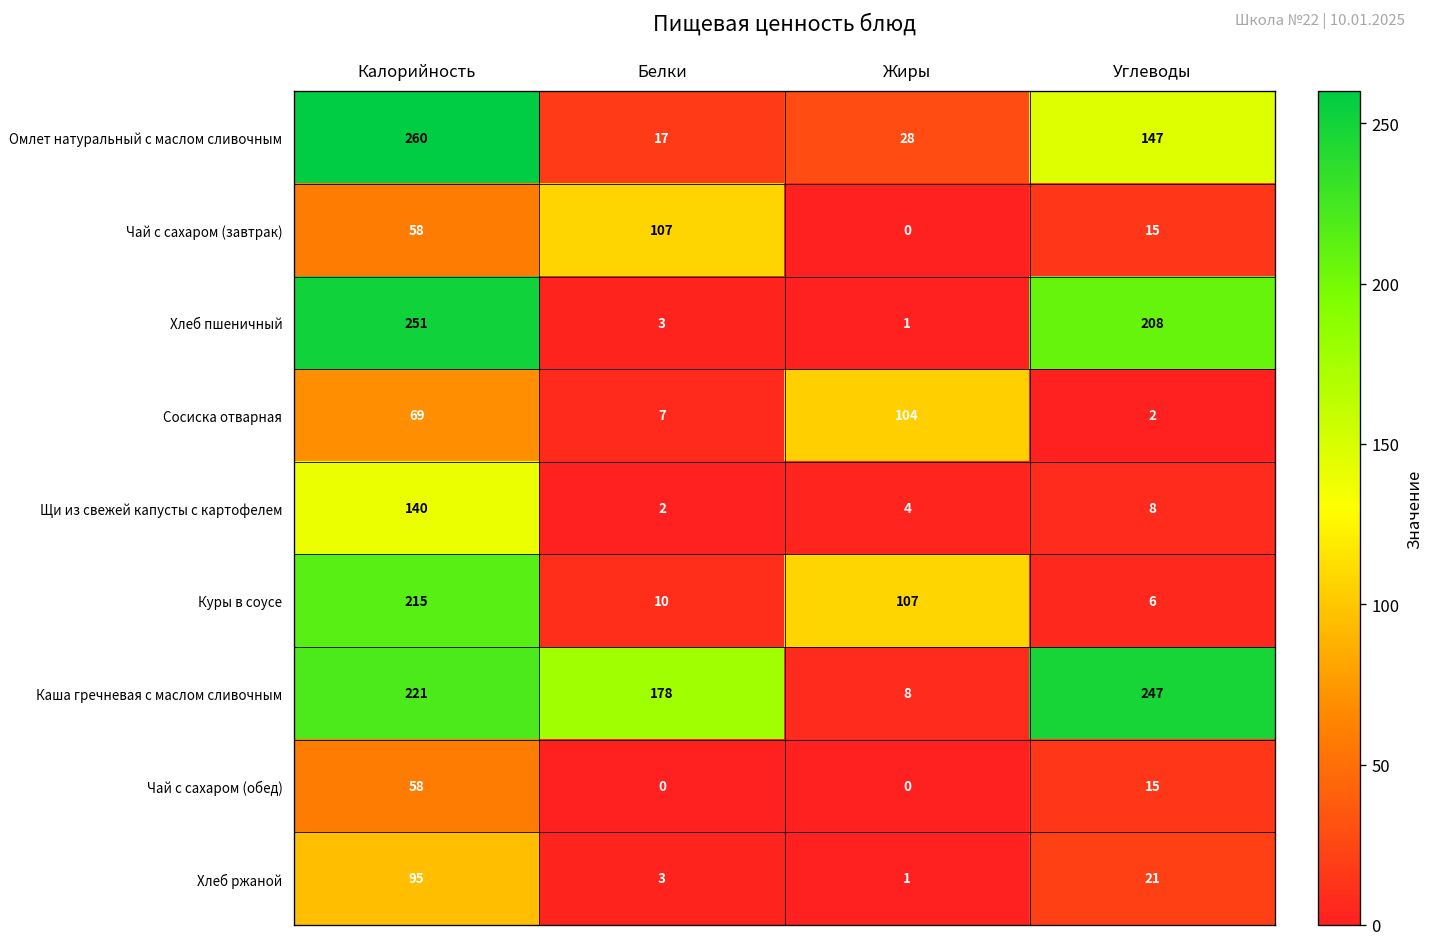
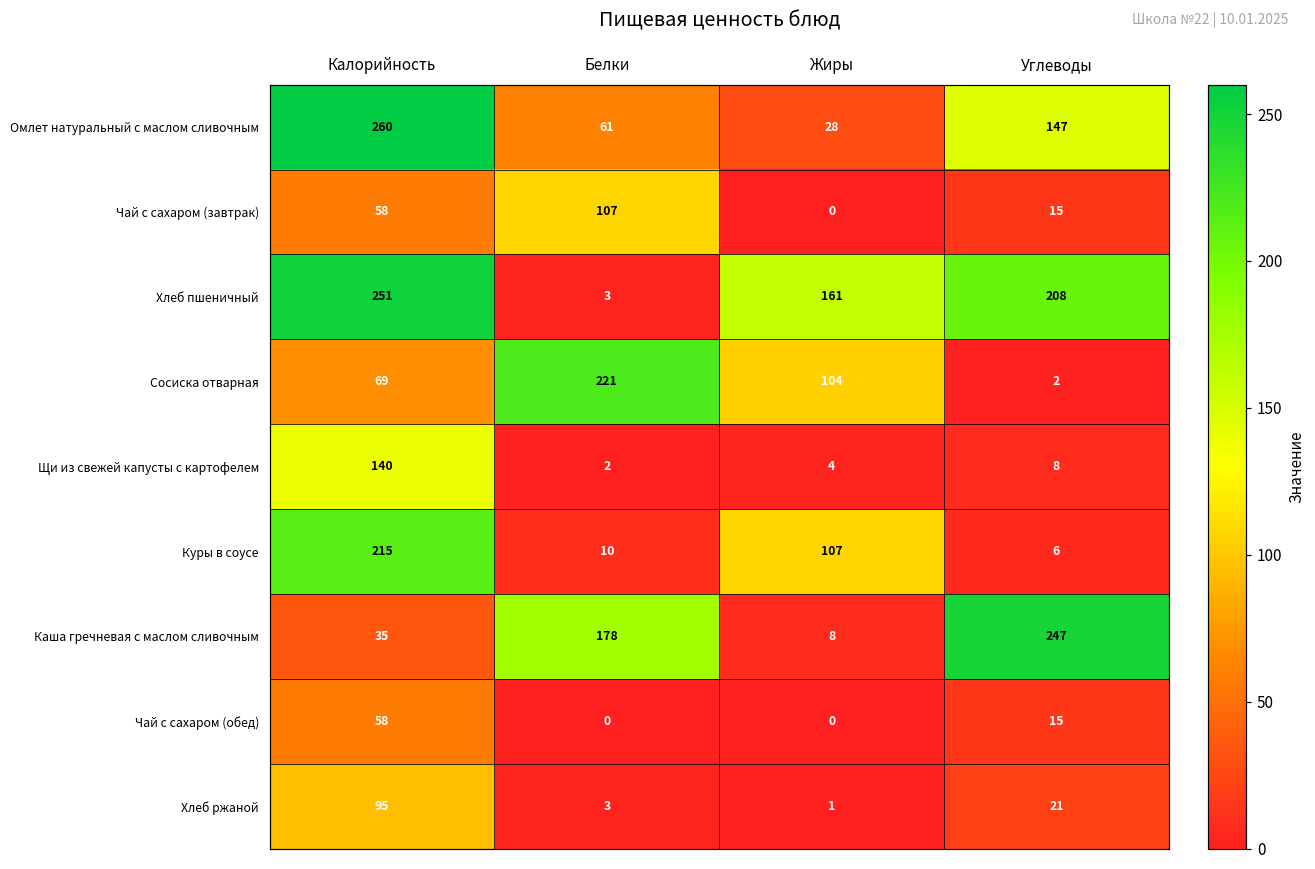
  {
    "Омлет натуральный с маслом сливочным": {
      "Калорийность": 260,
-     "Белки": 17,
+     "Белки": 61,
      "Жиры": 28,
      "Углеводы": 147
    },
    "Чай с сахаром (завтрак)": {
      "Калорийность": 58,
      "Белки": 107,
      "Жиры": 0,
      "Углеводы": 15
    },
    "Хлеб пшеничный": {
      "Калорийность": 251,
      "Белки": 3,
-     "Жиры": 1,
+     "Жиры": 161,
      "Углеводы": 208
    },
    "Сосиска отварная": {
      "Калорийность": 69,
-     "Белки": 7,
+     "Белки": 221,
      "Жиры": 104,
      "Углеводы": 2
    },
    "Щи из свежей капусты с картофелем": {
      "Калорийность": 140,
      "Белки": 2,
      "Жиры": 4,
      "Углеводы": 8
    },
    "Куры в соусе": {
      "Калорийность": 215,
      "Белки": 10,
      "Жиры": 107,
      "Углеводы": 6
    },
    "Каша гречневая с маслом сливочным": {
-     "Калорийность": 221,
+     "Калорийность": 35,
      "Белки": 178,
      "Жиры": 8,
      "Углеводы": 247
    },
    "Чай с сахаром (обед)": {
      "Калорийность": 58,
      "Белки": 0,
      "Жиры": 0,
      "Углеводы": 15
    },
    "Хлеб ржаной": {
      "Калорийность": 95,
      "Белки": 3,
      "Жиры": 1,
      "Углеводы": 21
    }
  }
